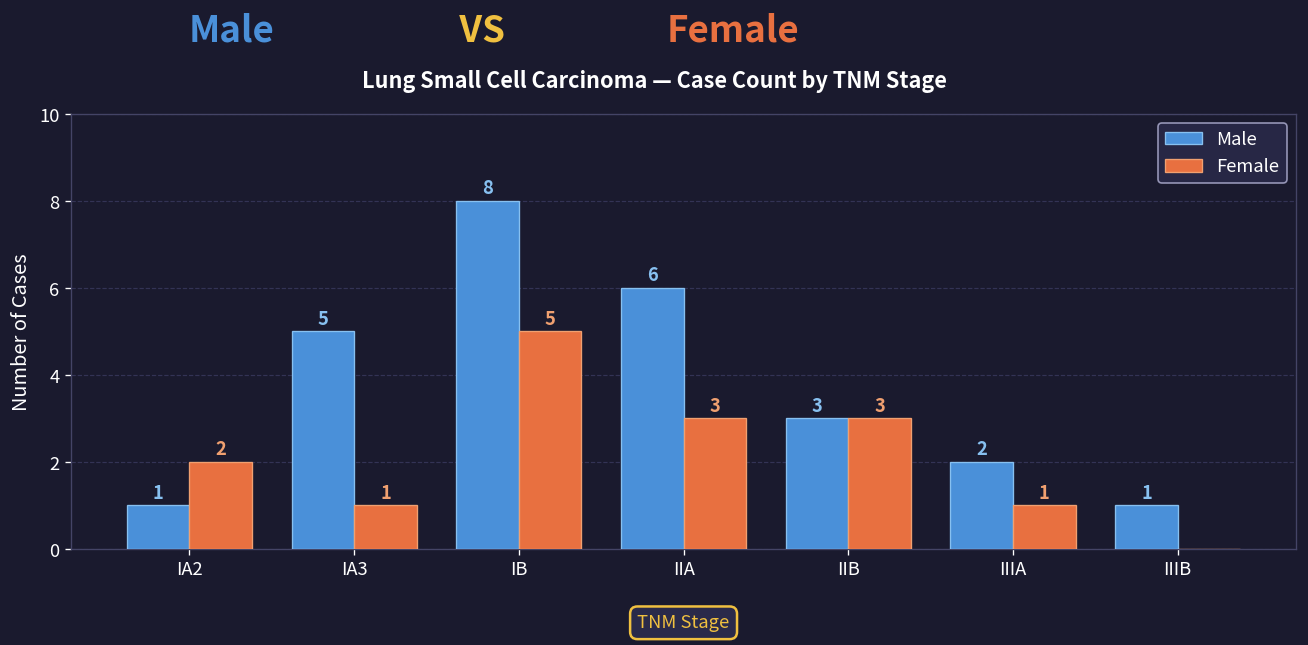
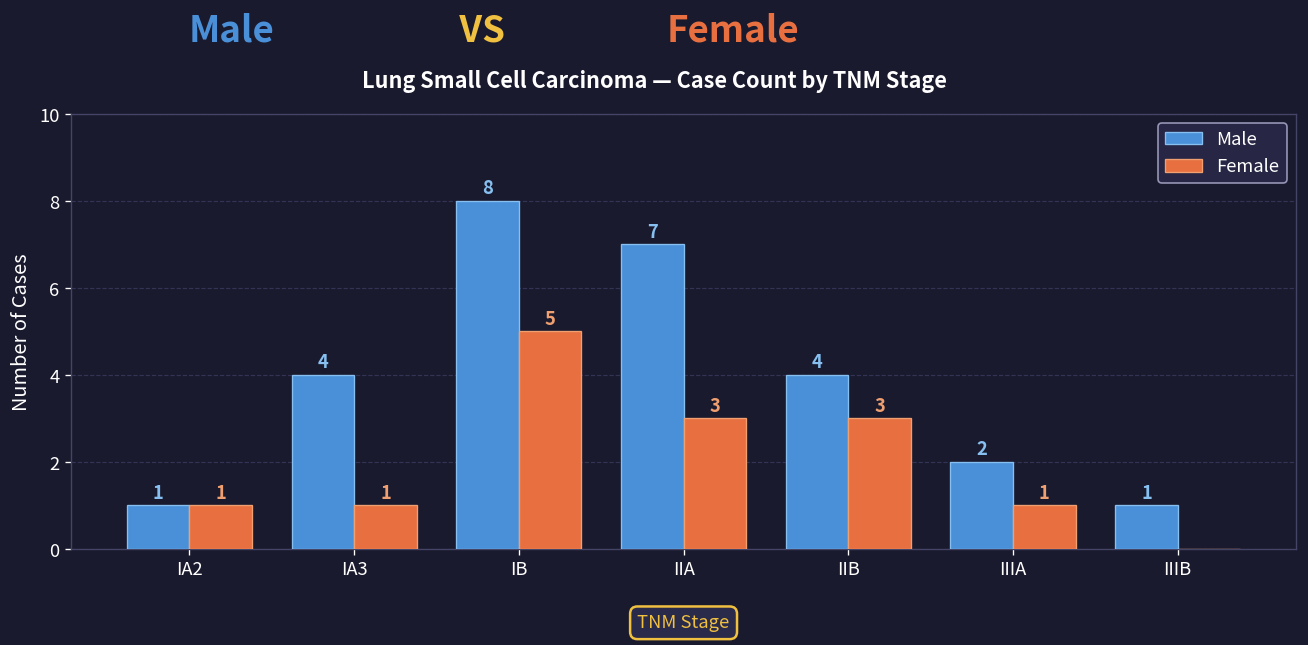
  {
    "Male": {
      "IA2": 1,
-     "IA3": 5,
+     "IA3": 4,
      "IB": 8,
-     "IIA": 6,
-     "IIB": 3,
+     "IIA": 7,
+     "IIB": 4,
      "IIIA": 2,
      "IIIB": 1
    },
    "Female": {
-     "IA2": 2,
+     "IA2": 1,
      "IA3": 1,
      "IB": 5,
      "IIA": 3,
      "IIB": 3,
      "IIIA": 1
    }
  }
